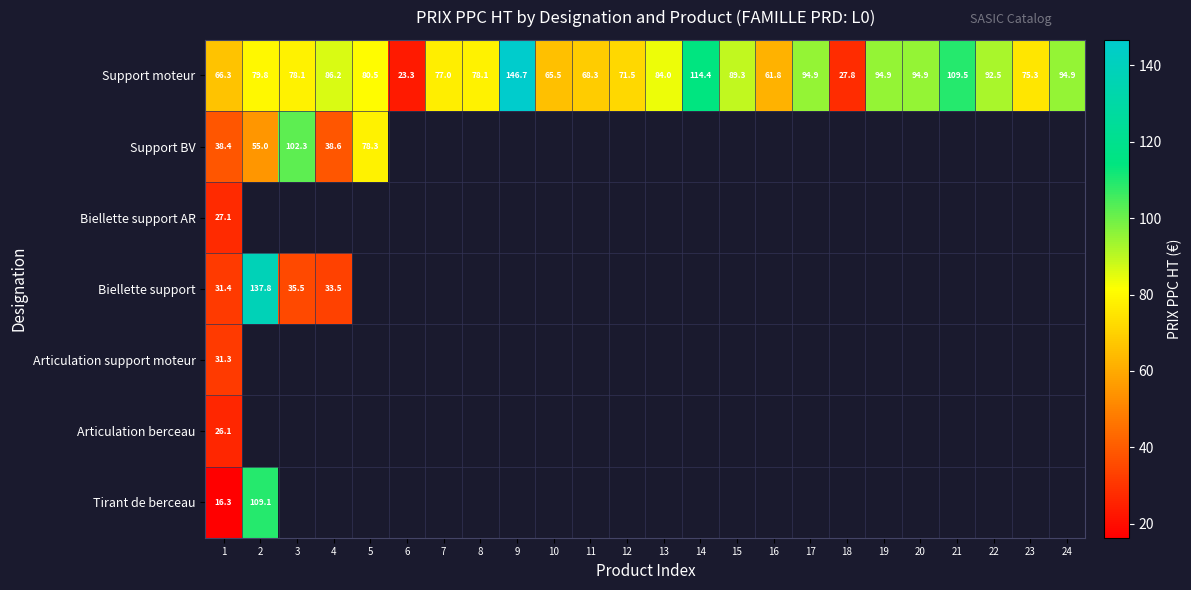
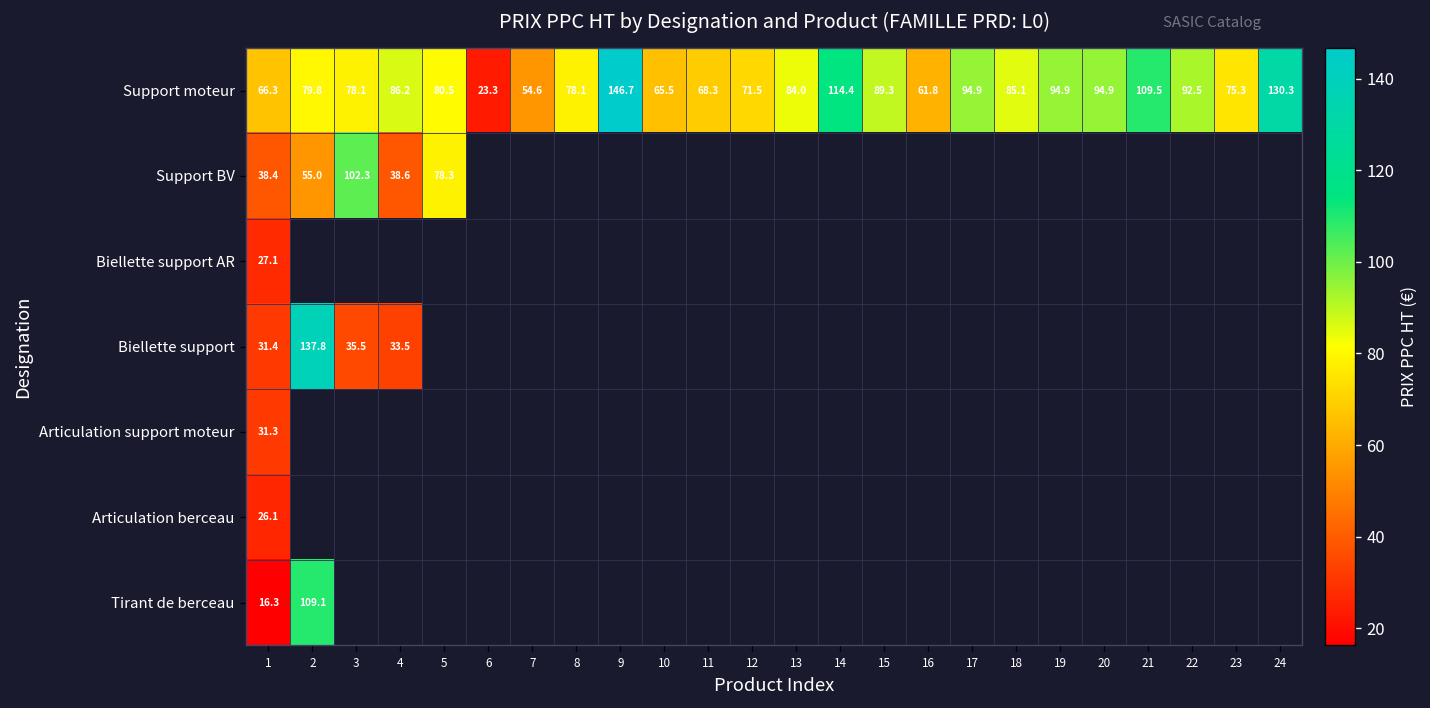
  {
    "Support moteur": {
      "1": 66.3,
      "2": 79.8,
      "3": 78.1,
      "4": 86.2,
      "5": 80.5,
      "6": 23.3,
-     "7": 77.0,
+     "7": 54.6,
      "8": 78.1,
      "9": 146.7,
      "10": 65.5,
      "11": 68.3,
      "12": 71.5,
      "13": 84.0,
      "14": 114.4,
      "15": 89.3,
      "16": 61.8,
      "17": 94.9,
-     "18": 27.8,
+     "18": 85.1,
      "19": 94.9,
      "20": 94.9,
      "21": 109.5,
      "22": 92.5,
      "23": 75.3,
-     "24": 94.9
+     "24": 130.3
    },
    "Support BV": {
      "1": 38.4,
      "2": 55.0,
      "3": 102.3,
      "4": 38.6,
      "5": 78.3
    },
    "Biellette support AR": {
      "1": 27.1
    },
    "Biellette support": {
      "1": 31.4,
      "2": 137.8,
      "3": 35.5,
      "4": 33.5
    },
    "Articulation support moteur": {
      "1": 31.3
    },
    "Articulation berceau": {
      "1": 26.1
    },
    "Tirant de berceau": {
      "1": 16.3,
      "2": 109.1
    }
  }
